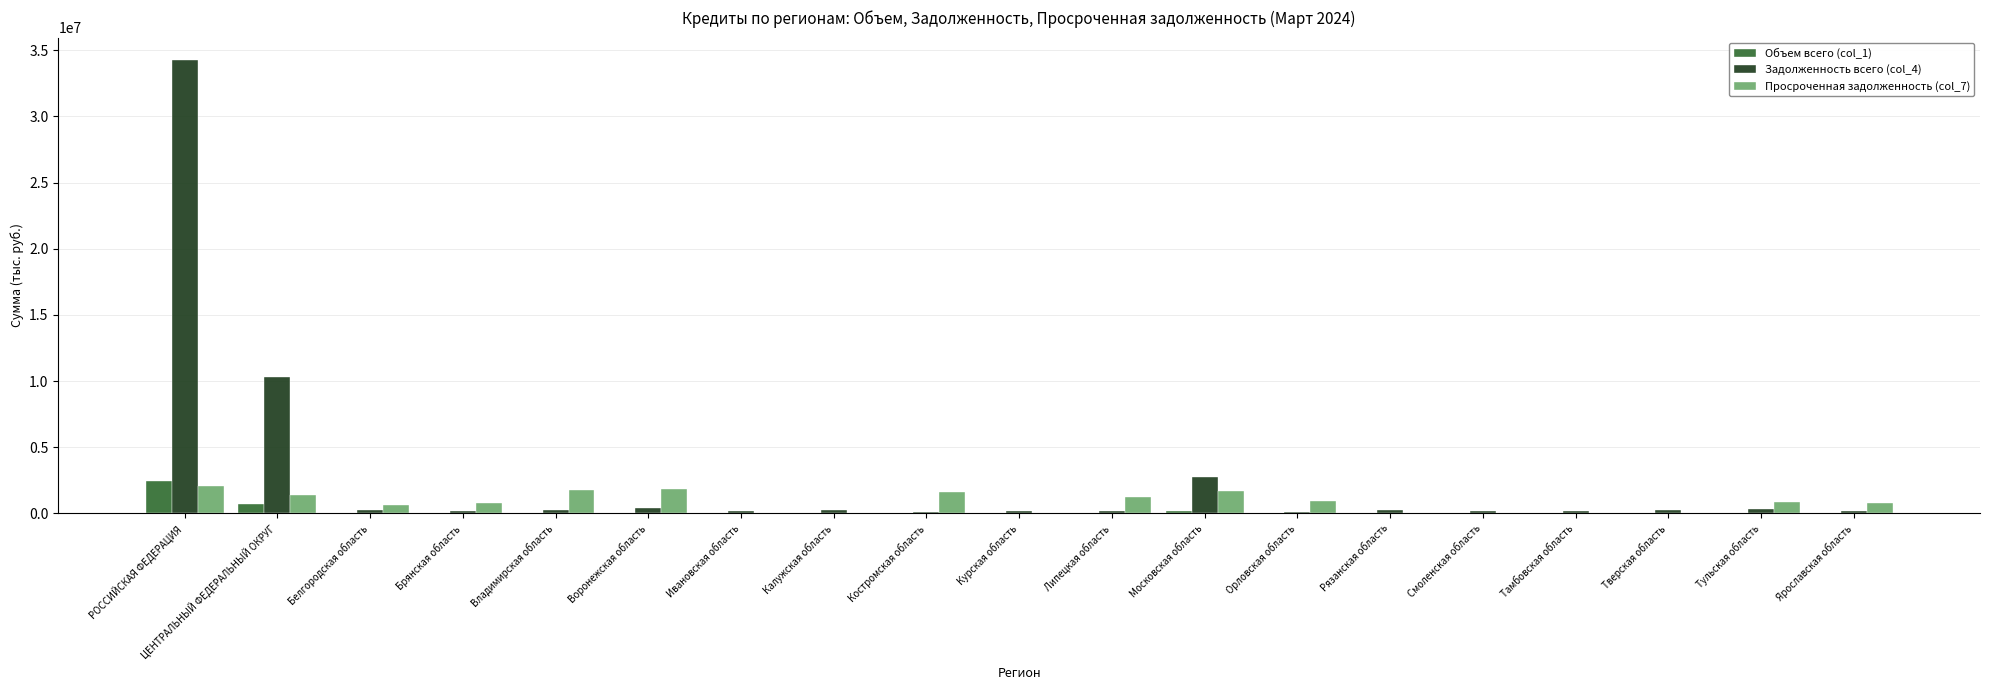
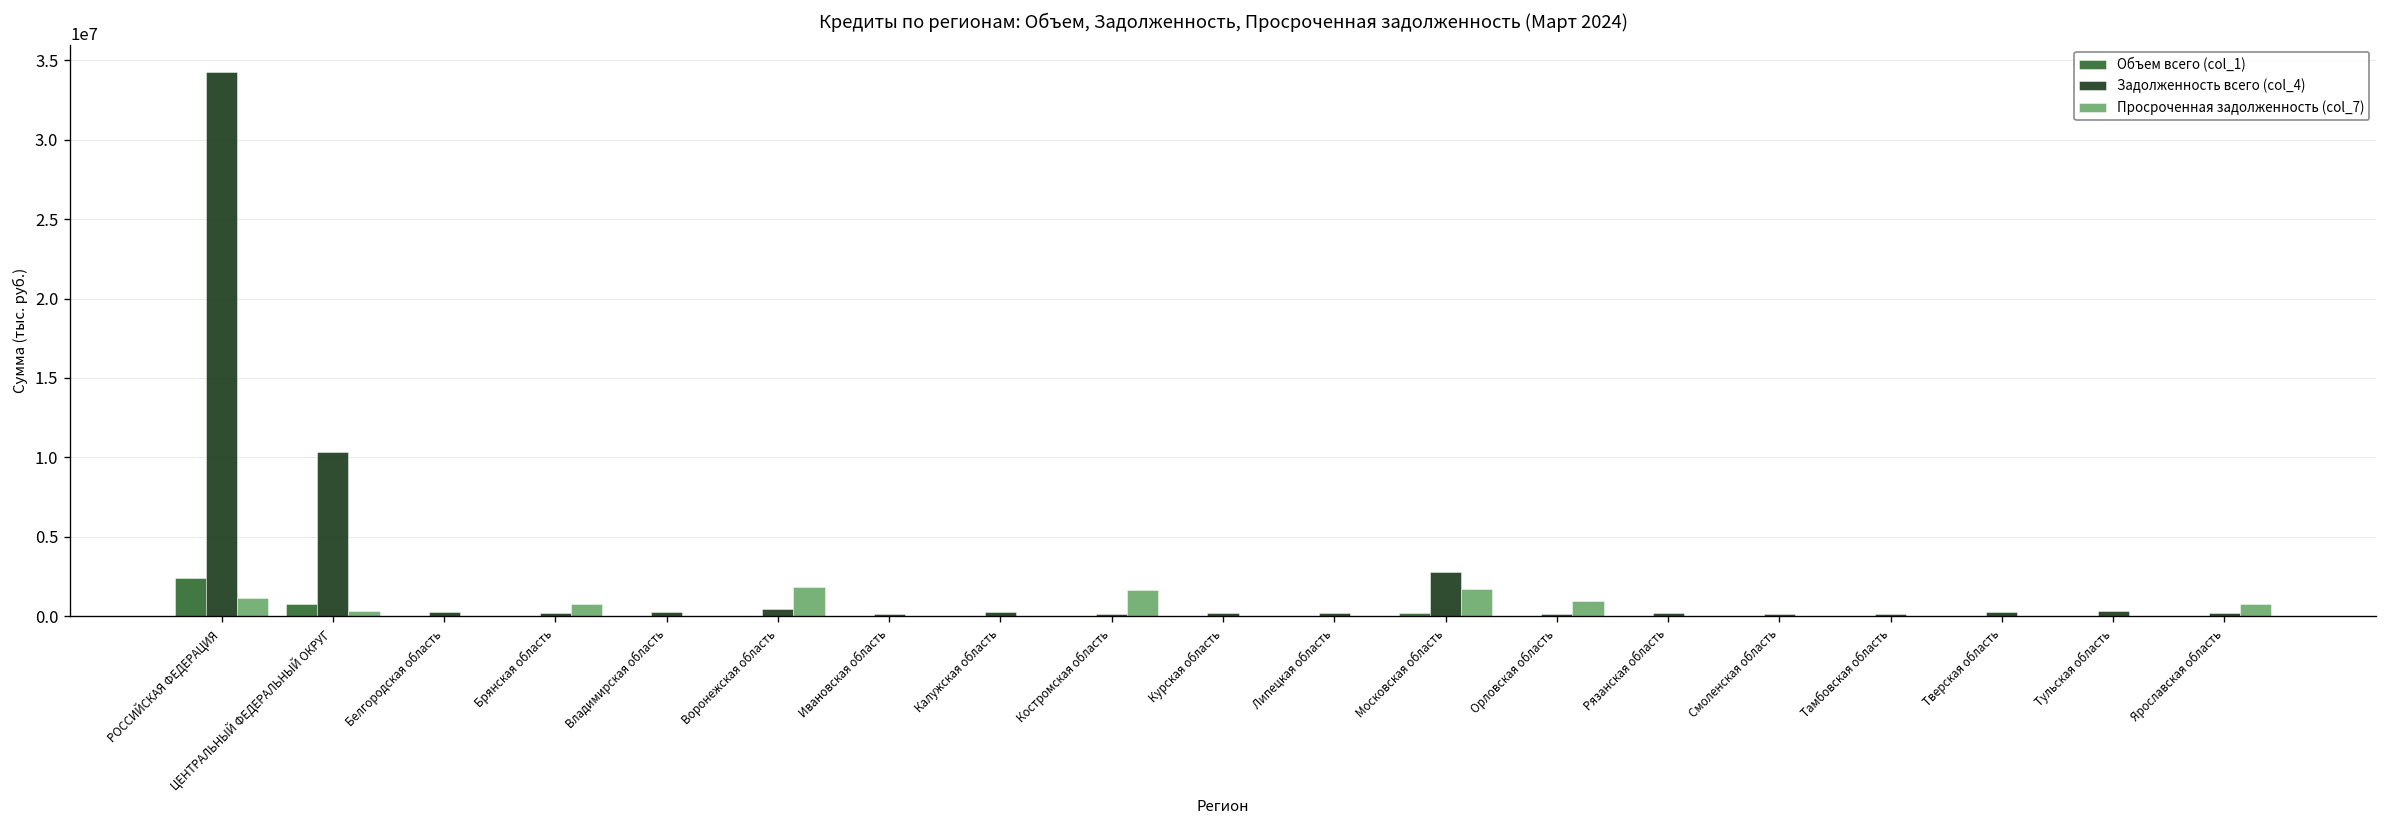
  {
    "Просроченная задолженность (col_7)": {
-     "РОССИЙСКАЯ ФЕДЕРАЦИЯ": 2100000,
-     "ЦЕНТРАЛЬНЫЙ ФЕДЕРАЛЬНЫЙ ОКРУГ": 1400000,
-     "Белгородская область": 600000,
+     "РОССИЙСКАЯ ФЕДЕРАЦИЯ": 1200000,
+     "ЦЕНТРАЛЬНЫЙ ФЕДЕРАЛЬНЫЙ ОКРУГ": 300000,
+     "Белгородская область": 0,
      "Брянская область": 700000,
-     "Владимирская область": 1800000,
+     "Владимирская область": 0,
      "Воронежская область": 1800000,
      "Костромская область": 1600000,
-     "Липецкая область": 1300000,
+     "Липецкая область": 0,
      "Московская область": 1700000,
      "Орловская область": 900000,
-     "Тульская область": 900000,
+     "Тульская область": 0,
      "Ярославская область": 800000
    }
  }
